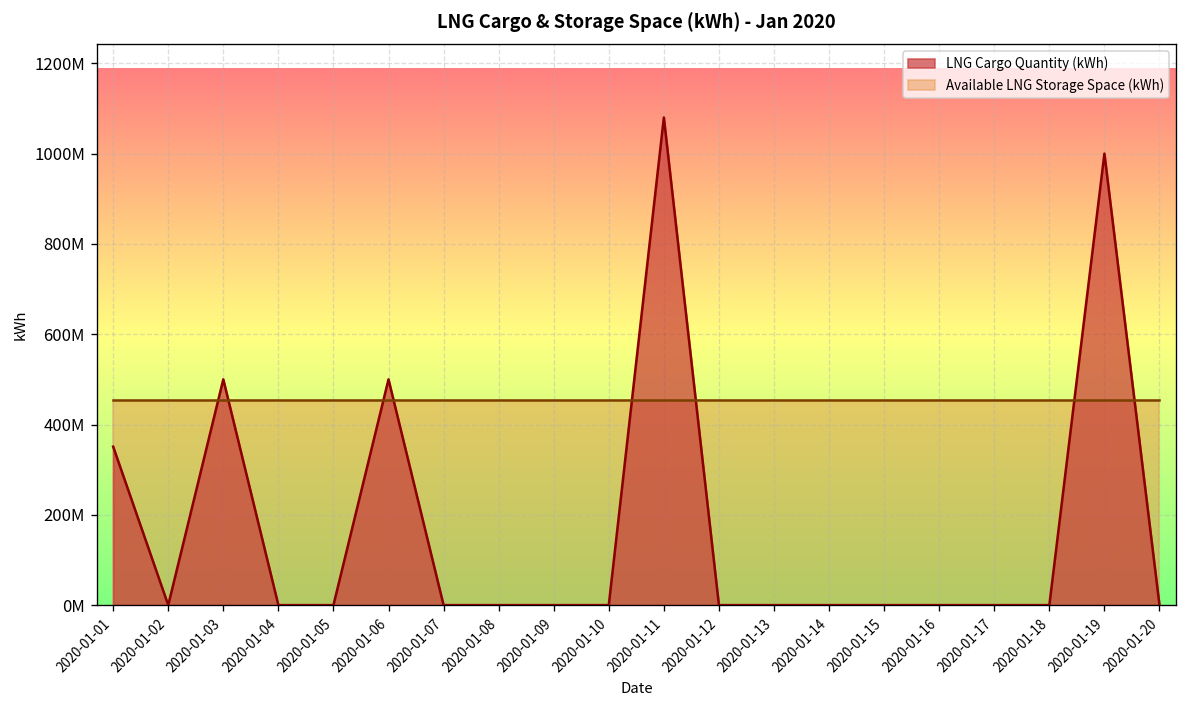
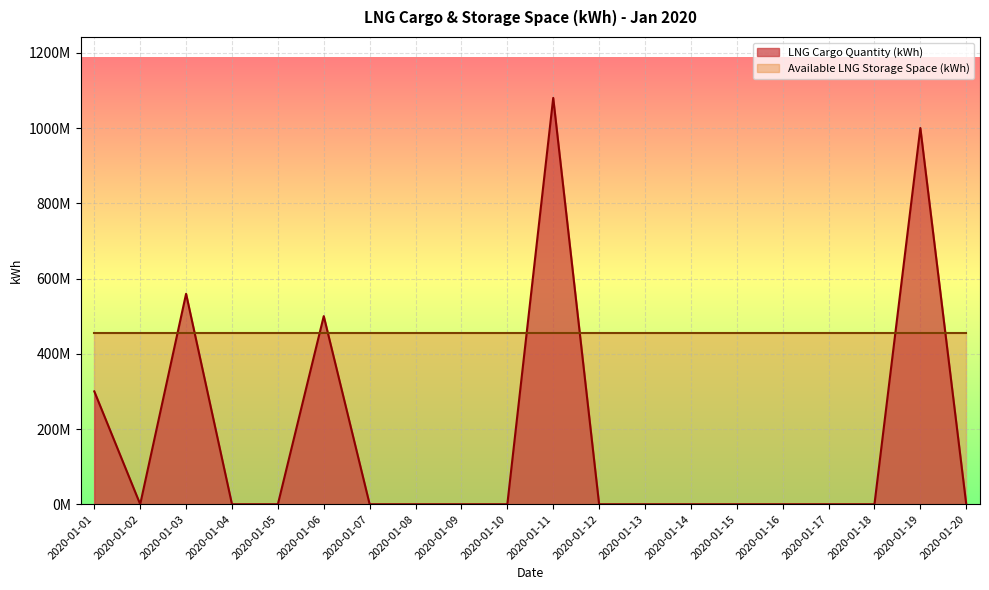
  {
    "LNG Cargo Quantity (kWh)": {
-     "2020-01-01": 350000000,
+     "2020-01-01": 300000000,
      "2020-01-02": 0,
-     "2020-01-03": 500000000,
+     "2020-01-03": 560000000,
      "2020-01-04": 0,
      "2020-01-05": 0,
      "2020-01-06": 500000000,
      "2020-01-07": 0,
      "2020-01-08": 0,
      "2020-01-09": 0,
      "2020-01-10": 0,
      "2020-01-11": 1080000000,
      "2020-01-12": 0,
      "2020-01-13": 0,
      "2020-01-14": 0,
      "2020-01-15": 0,
      "2020-01-16": 0,
      "2020-01-17": 0,
      "2020-01-18": 0,
      "2020-01-19": 1000000000,
      "2020-01-20": 0
    },
    "Available LNG Storage Space (kWh)": {
      "2020-01-01": 460000000,
      "2020-01-02": 460000000,
      "2020-01-03": 460000000,
      "2020-01-04": 460000000,
      "2020-01-05": 460000000,
      "2020-01-06": 460000000,
      "2020-01-07": 460000000,
      "2020-01-08": 460000000,
      "2020-01-09": 460000000,
      "2020-01-10": 460000000,
      "2020-01-11": 460000000,
      "2020-01-12": 460000000,
      "2020-01-13": 460000000,
      "2020-01-14": 460000000,
      "2020-01-15": 460000000,
      "2020-01-16": 460000000,
      "2020-01-17": 460000000,
      "2020-01-18": 460000000,
      "2020-01-19": 460000000,
      "2020-01-20": 460000000
    }
  }
